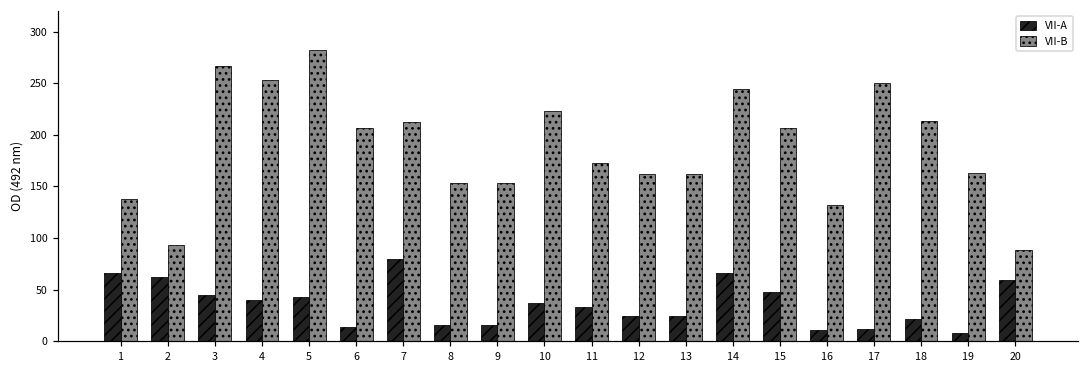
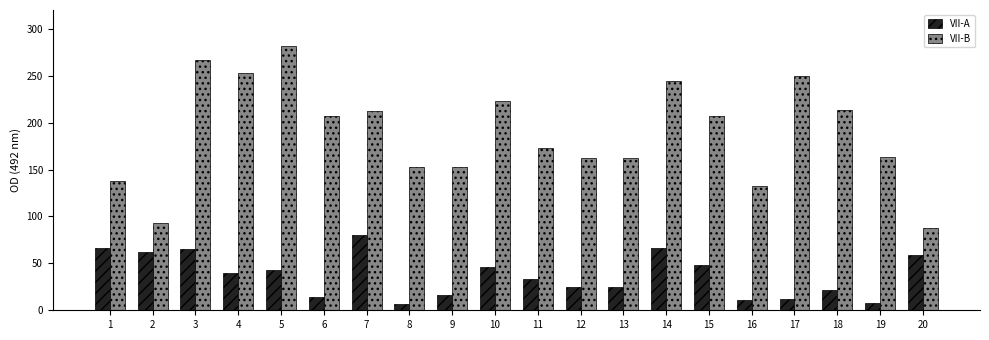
  {
    "VII-A": {
      "1": 70,
      "2": 60,
-     "3": 50,
+     "3": 70,
      "4": 40,
      "5": 40,
      "6": 10,
      "7": 80,
-     "8": 20,
+     "8": 10,
      "9": 20,
-     "10": 40,
+     "10": 50,
      "11": 30,
      "12": 30,
      "13": 30,
      "14": 70,
      "15": 50,
      "16": 10,
      "17": 10,
      "18": 20,
      "19": 10,
      "20": 60
    },
    "VII-B": {
      "1": 140,
      "2": 90,
      "3": 270,
      "4": 250,
      "5": 280,
      "6": 210,
      "7": 210,
      "8": 150,
      "9": 150,
      "10": 220,
      "11": 170,
      "12": 160,
      "13": 160,
      "14": 240,
      "15": 210,
      "16": 130,
      "17": 250,
      "18": 210,
      "19": 160,
      "20": 90
    }
  }
